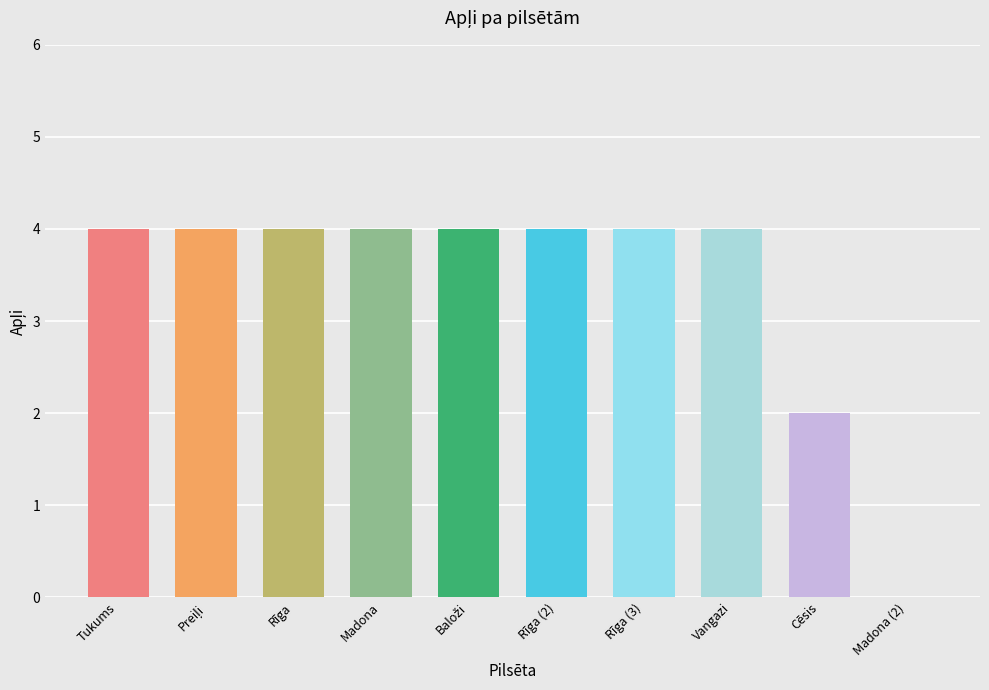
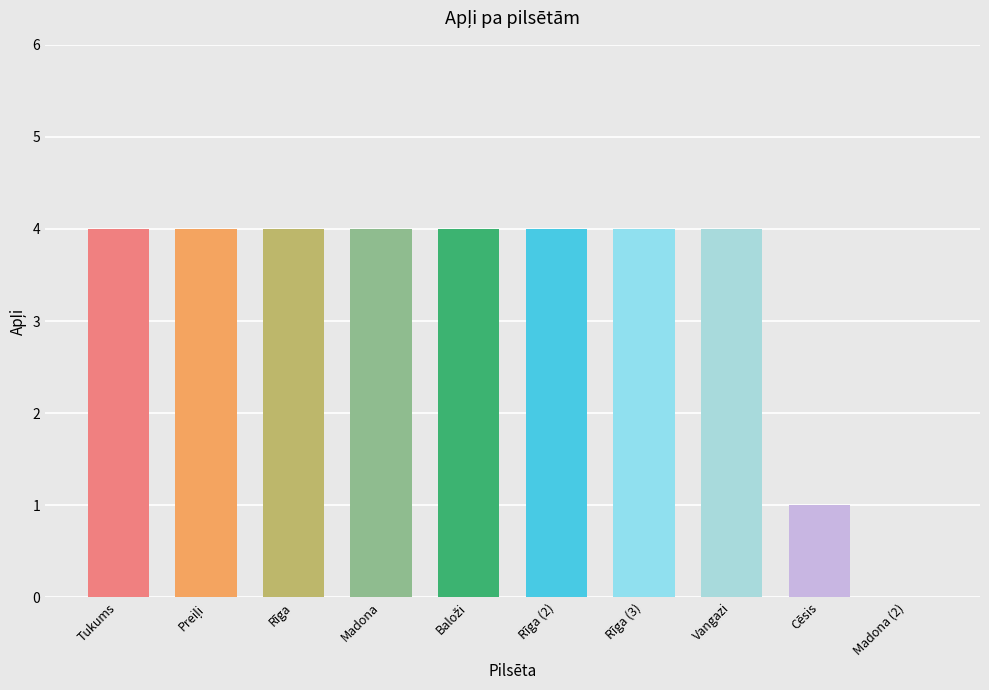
  {
    "Tukums": 4,
    "Preiļi": 4,
    "Rīga": 4,
    "Madona": 4,
    "Baloži": 4,
    "Rīga (2)": 4,
    "Rīga (3)": 4,
    "Vangazi": 4,
-   "Cēsis": 2,
+   "Cēsis": 1,
    "Madona (2)": 0
  }
